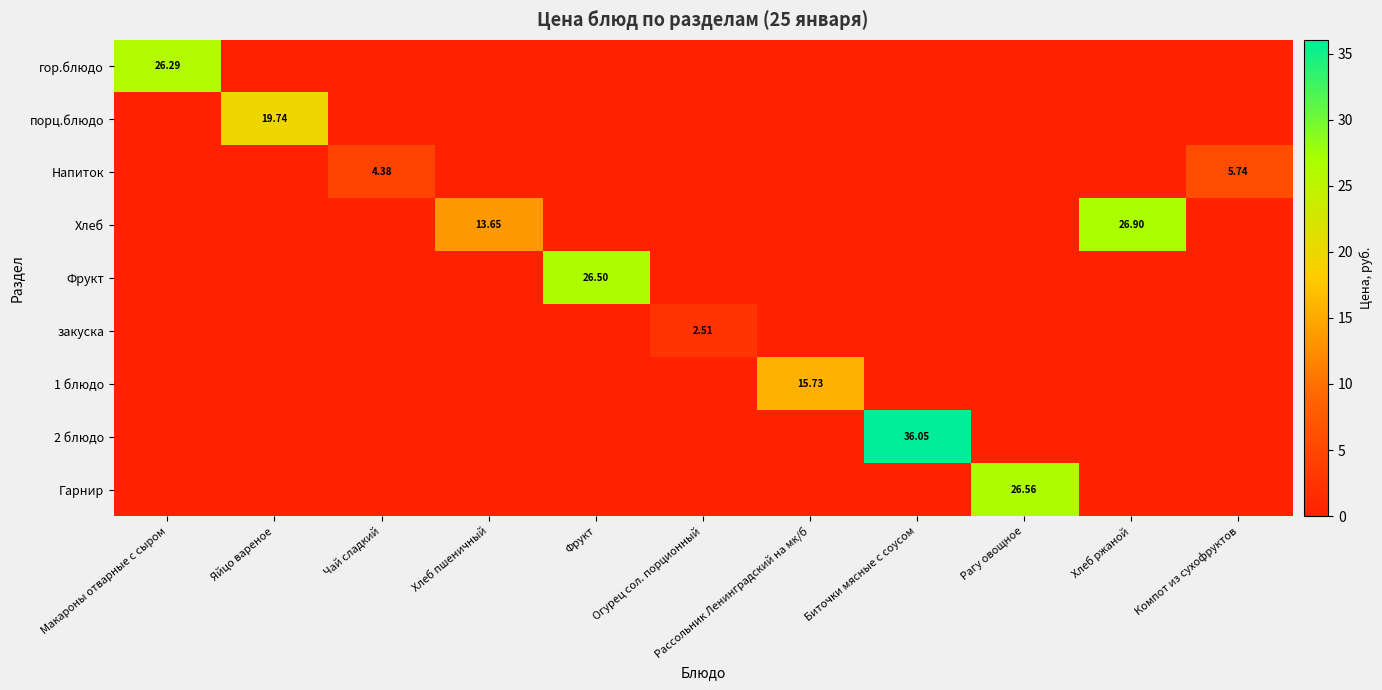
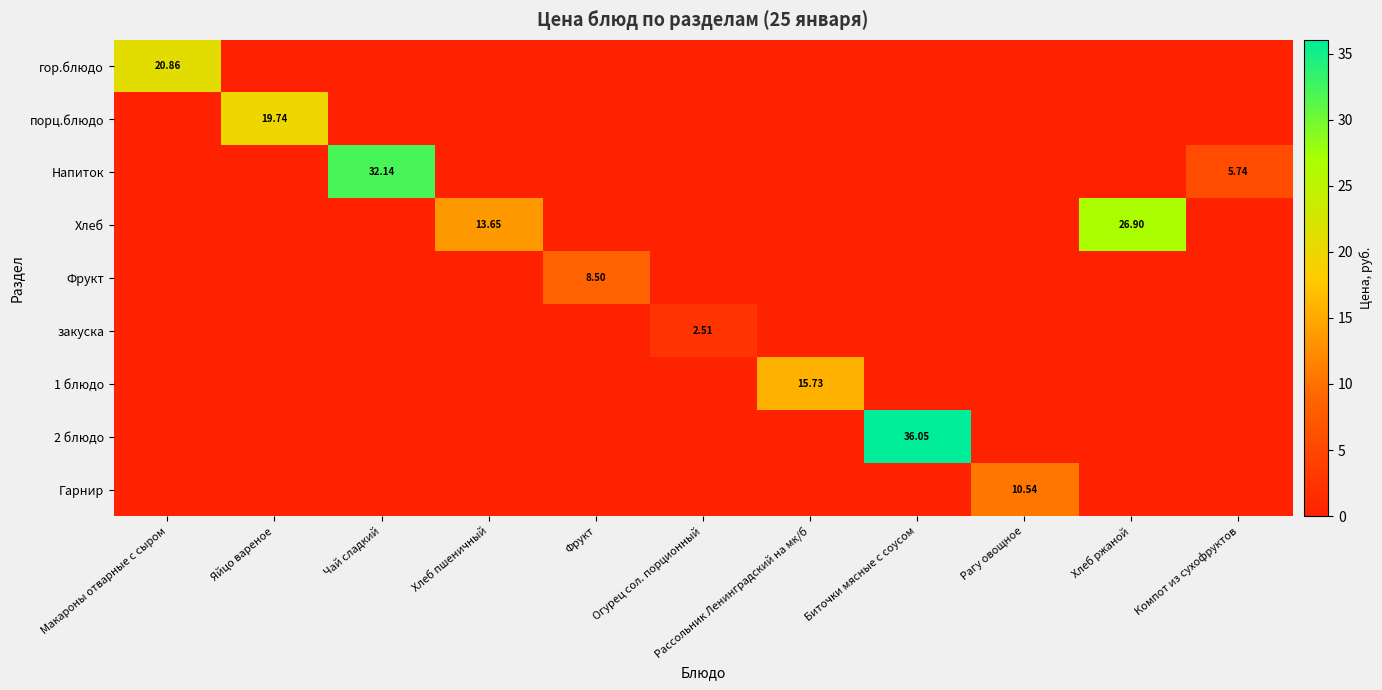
  {
    "гор.блюдо": {
-     "Макароны отварные с сыром": 26.29
+     "Макароны отварные с сыром": 20.86
    },
    "порц.блюдо": {
      "Яйцо вареное": 19.74
    },
    "Напиток": {
-     "Чай сладкий": 4.38,
+     "Чай сладкий": 32.14,
      "Компот из сухофруктов": 5.74
    },
    "Хлеб": {
      "Хлеб пшеничный": 13.65,
      "Хлеб ржаной": 26.90
    },
    "Фрукт": {
-     "Фрукт": 26.50
+     "Фрукт": 8.50
    },
    "закуска": {
      "Огурец сол. порционный": 2.51
    },
    "1 блюдо": {
      "Рассольник Ленинградский на мк/б": 15.73
    },
    "2 блюдо": {
      "Биточки мясные с соусом": 36.05
    },
    "Гарнир": {
-     "Рагу овощное": 26.56
+     "Рагу овощное": 10.54
    }
  }
